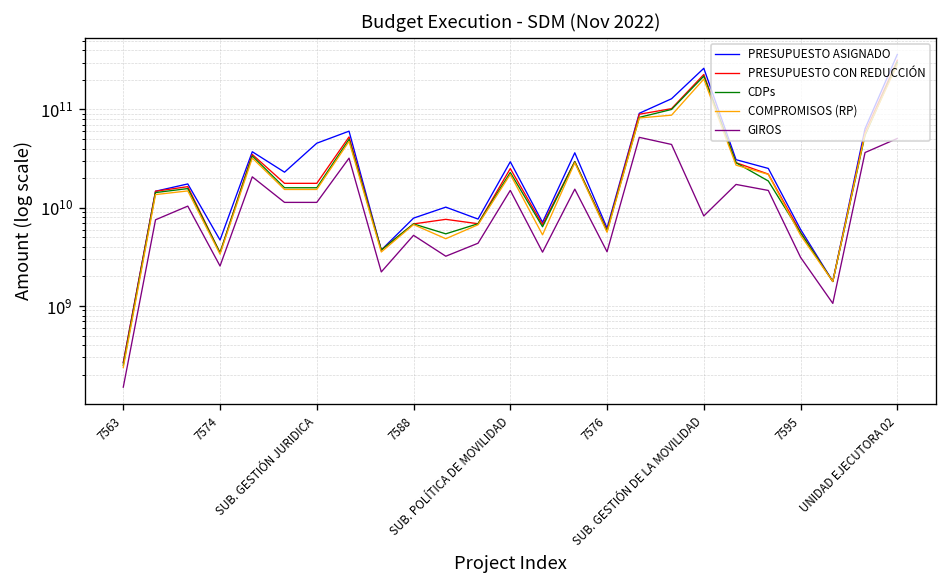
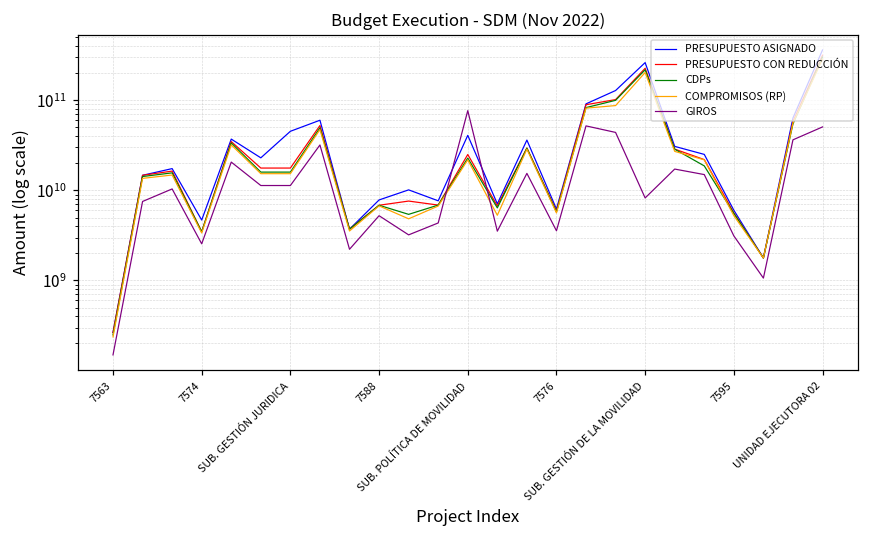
  {
    "PRESUPUESTO ASIGNADO": {
      "7574": 5000000000,
      "SUB. GESTIÓN JURIDICA": 50000000000,
      "7588": 8000000000,
-     "SUB. POLÍTICA DE MOVILIDAD": 29000000000,
+     "SUB. POLÍTICA DE MOVILIDAD": 40000000000,
      "SUB. GESTIÓN DE LA MOVILIDAD": 260000000000
    },
    "PRESUPUESTO CON REDUCCIÓN": {
      "SUB. GESTIÓN JURIDICA": 18000000000,
      "SUB. POLÍTICA DE MOVILIDAD": 25000000000
    },
    "GIROS": {
      "7563": 150000000,
      "7574": 2600000000,
      "SUB. GESTIÓN JURIDICA": 11000000000,
      "7588": 5000000000,
-     "SUB. POLÍTICA DE MOVILIDAD": 15000000000,
+     "SUB. POLÍTICA DE MOVILIDAD": 80000000000,
      "7576": 4000000000,
      "SUB. GESTIÓN DE LA MOVILIDAD": 8000000000,
      "7595": 3100000000,
      "UNIDAD EJECUTORA 02": 50000000000
    }
  }
